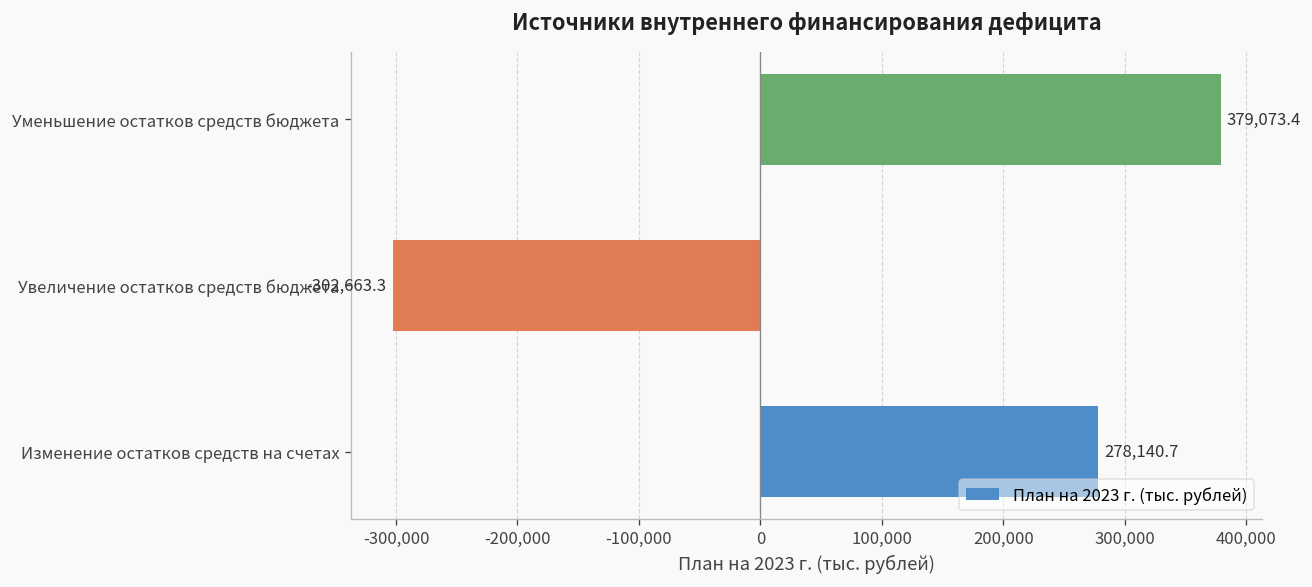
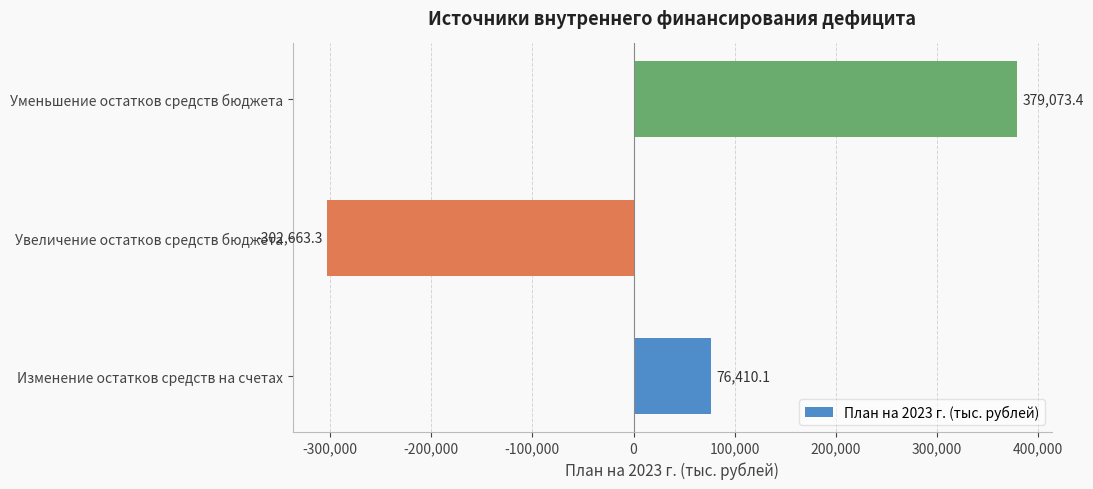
  {
    "Уменьшение остатков средств бюджета": "379,073.4",
    "Увеличение остатков средств бюджета": "-302,663.3",
-   "Изменение остатков средств на счетах": "278,140.7"
+   "Изменение остатков средств на счетах": "76,410.1"
  }
